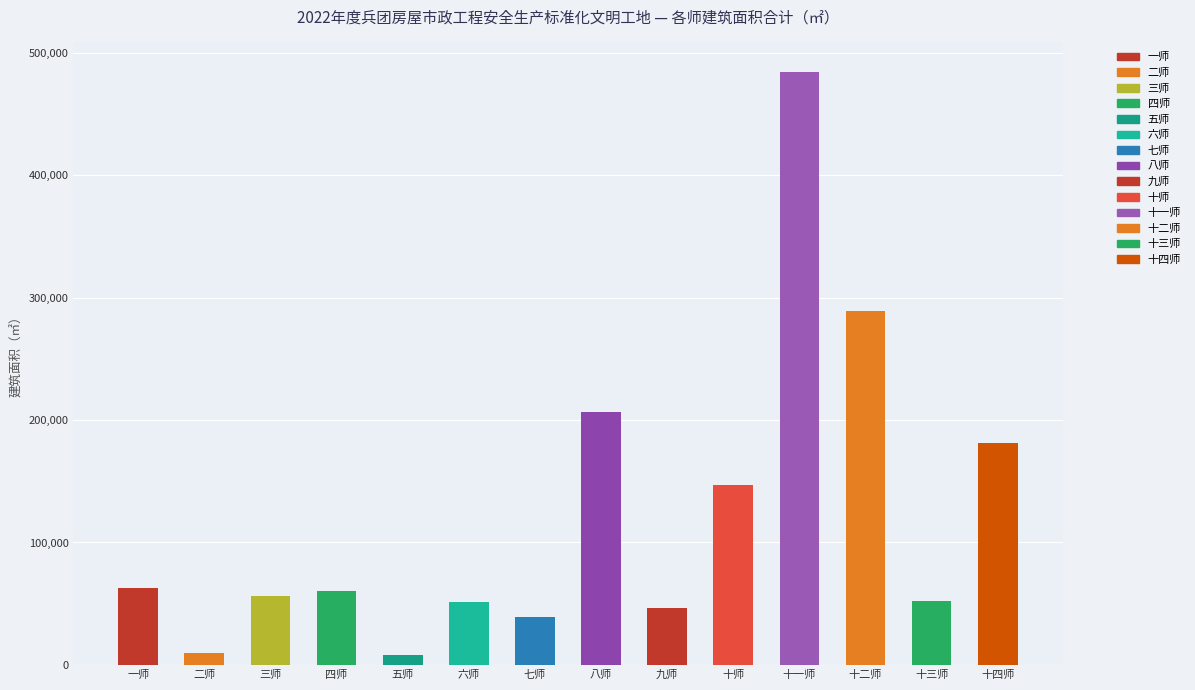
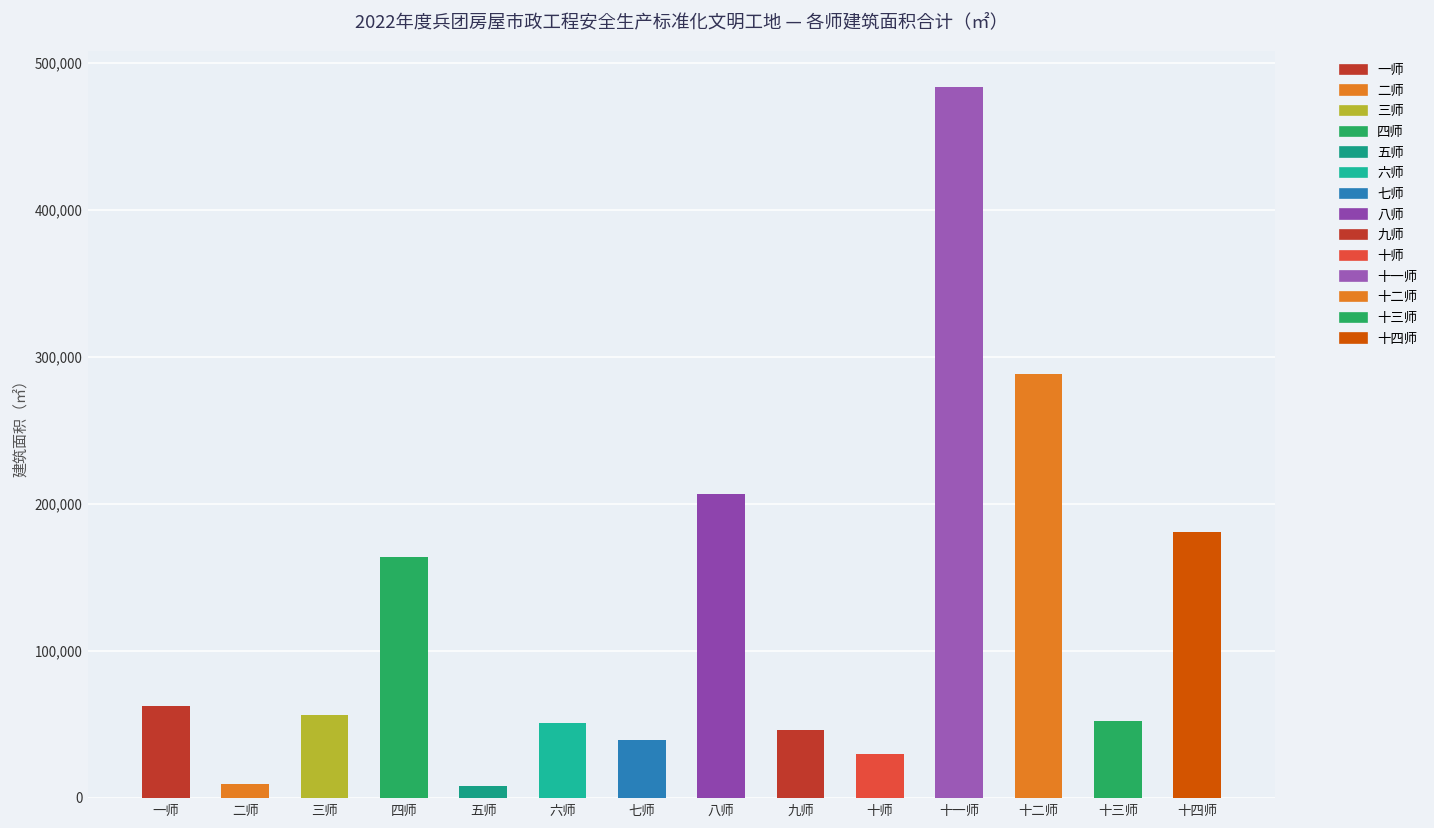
  {
    "一师": "63,000",
    "二师": "10,000",
    "三师": "57,000",
-   "四师": "60,000",
+   "四师": "164,000",
    "五师": "8,000",
    "六师": "51,000",
    "七师": "39,000",
    "八师": "207,000",
    "九师": "47,000",
-   "十师": "147,000",
+   "十师": "30,000",
    "十一师": "484,000",
    "十二师": "289,000",
    "十三师": "52,000",
    "十四师": "181,000"
  }
